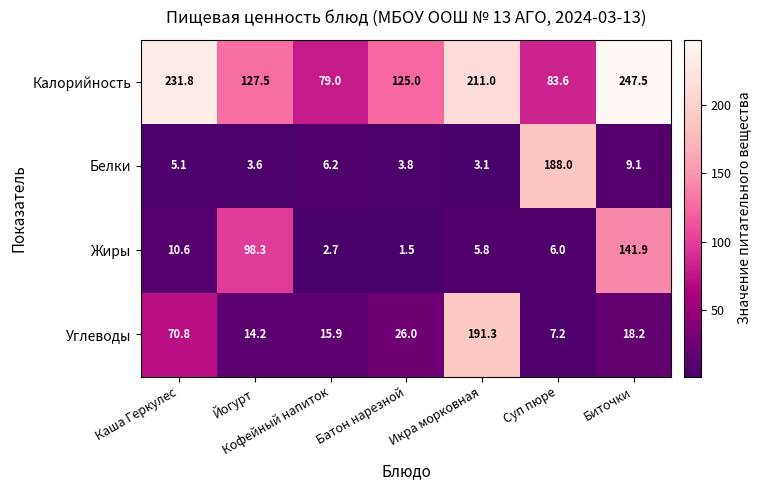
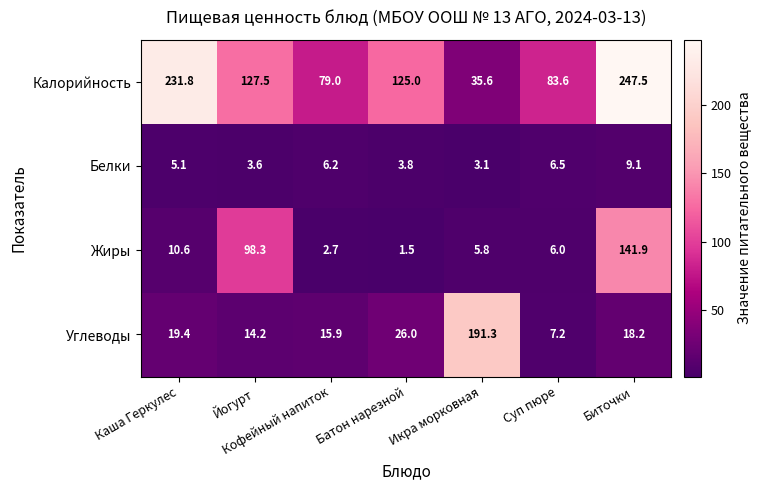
  {
    "Калорийность": {
      "Каша Геркулес": 231.8,
      "Йогурт": 127.5,
      "Кофейный напиток": 79.0,
      "Батон нарезной": 125.0,
-     "Икра морковная": 211.0,
+     "Икра морковная": 35.6,
      "Суп пюре": 83.6,
      "Биточки": 247.5
    },
    "Белки": {
      "Каша Геркулес": 5.1,
      "Йогурт": 3.6,
      "Кофейный напиток": 6.2,
      "Батон нарезной": 3.8,
      "Икра морковная": 3.1,
-     "Суп пюре": 188.0,
+     "Суп пюре": 6.5,
      "Биточки": 9.1
    },
    "Жиры": {
      "Каша Геркулес": 10.6,
      "Йогурт": 98.3,
      "Кофейный напиток": 2.7,
      "Батон нарезной": 1.5,
      "Икра морковная": 5.8,
      "Суп пюре": 6.0,
      "Биточки": 141.9
    },
    "Углеводы": {
-     "Каша Геркулес": 70.8,
+     "Каша Геркулес": 19.4,
      "Йогурт": 14.2,
      "Кофейный напиток": 15.9,
      "Батон нарезной": 26.0,
      "Икра морковная": 191.3,
      "Суп пюре": 7.2,
      "Биточки": 18.2
    }
  }
